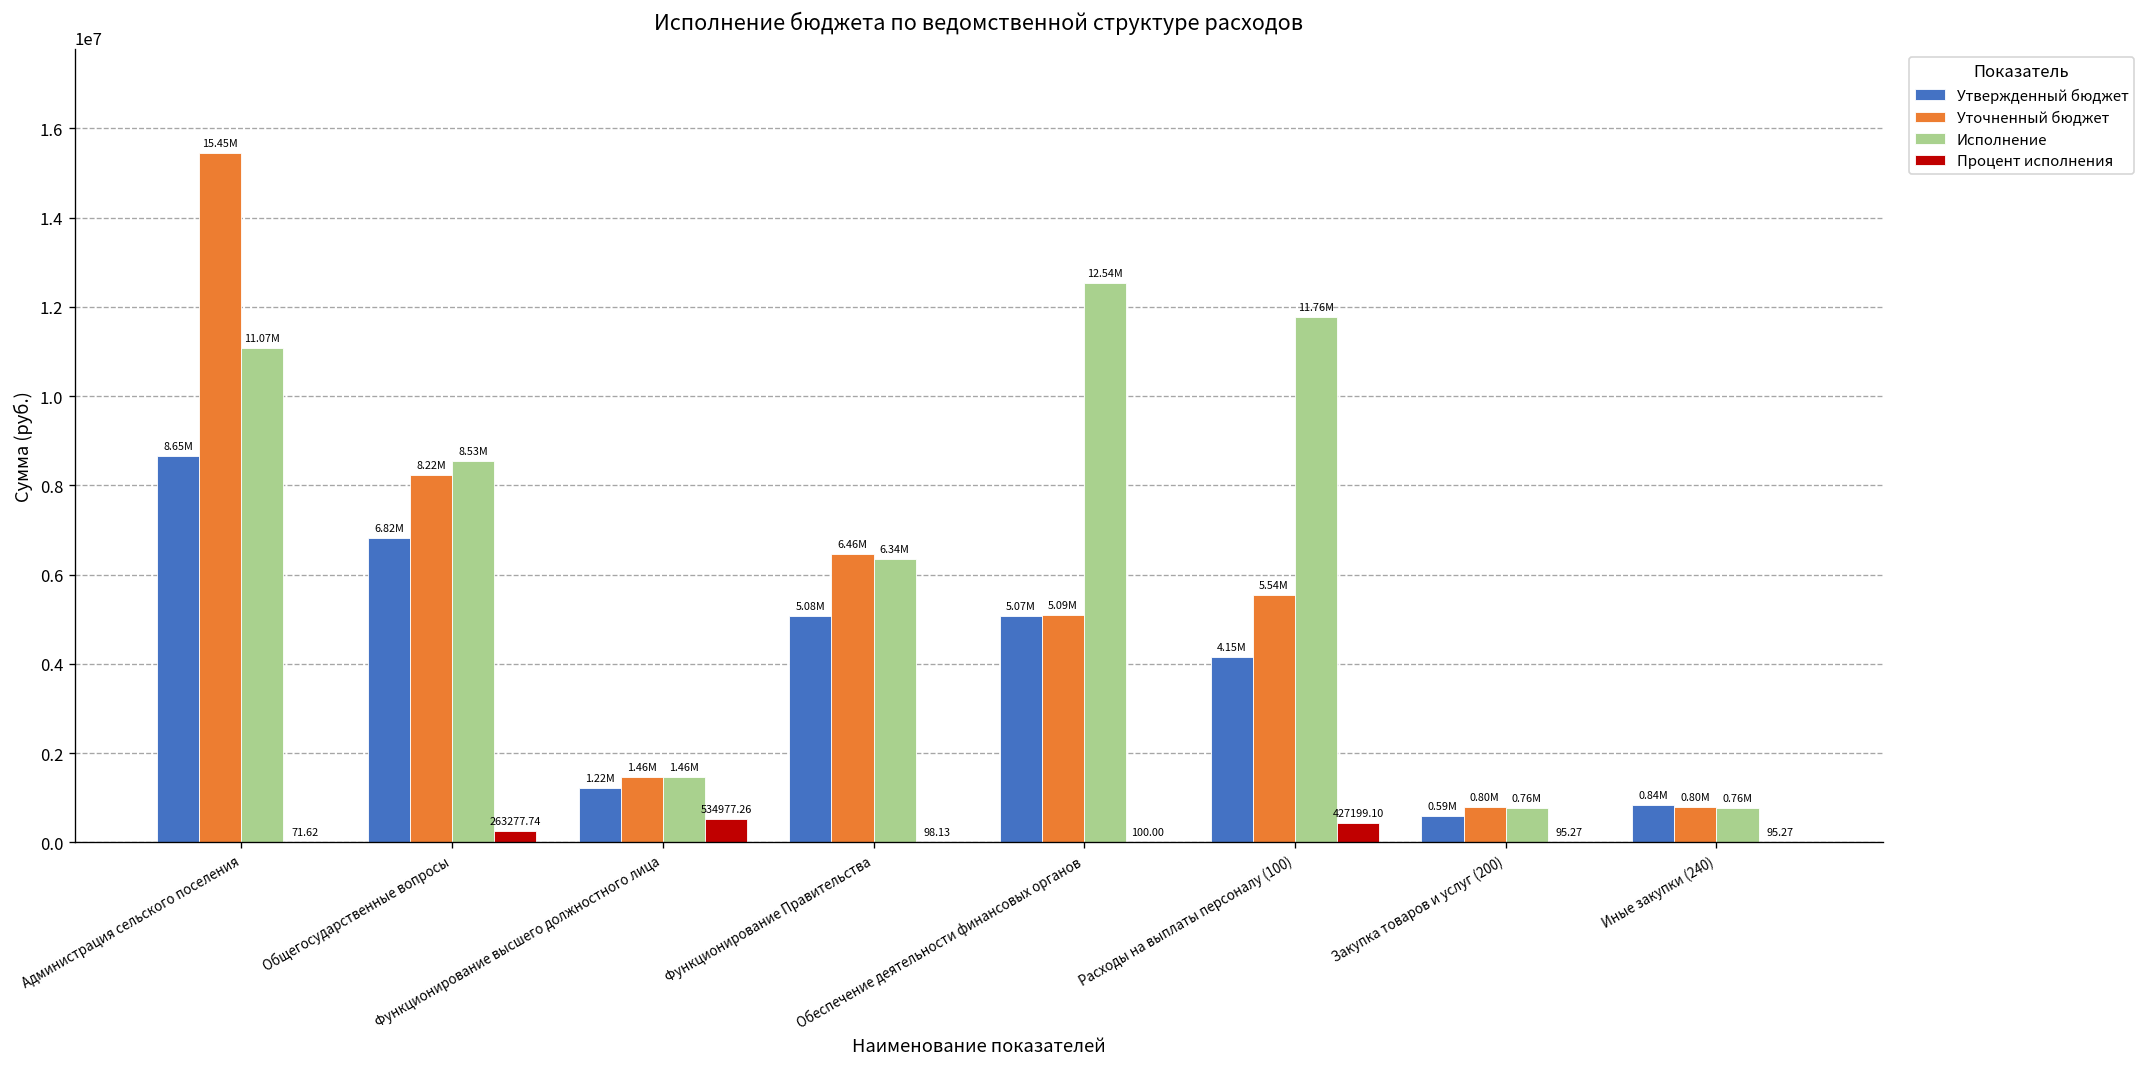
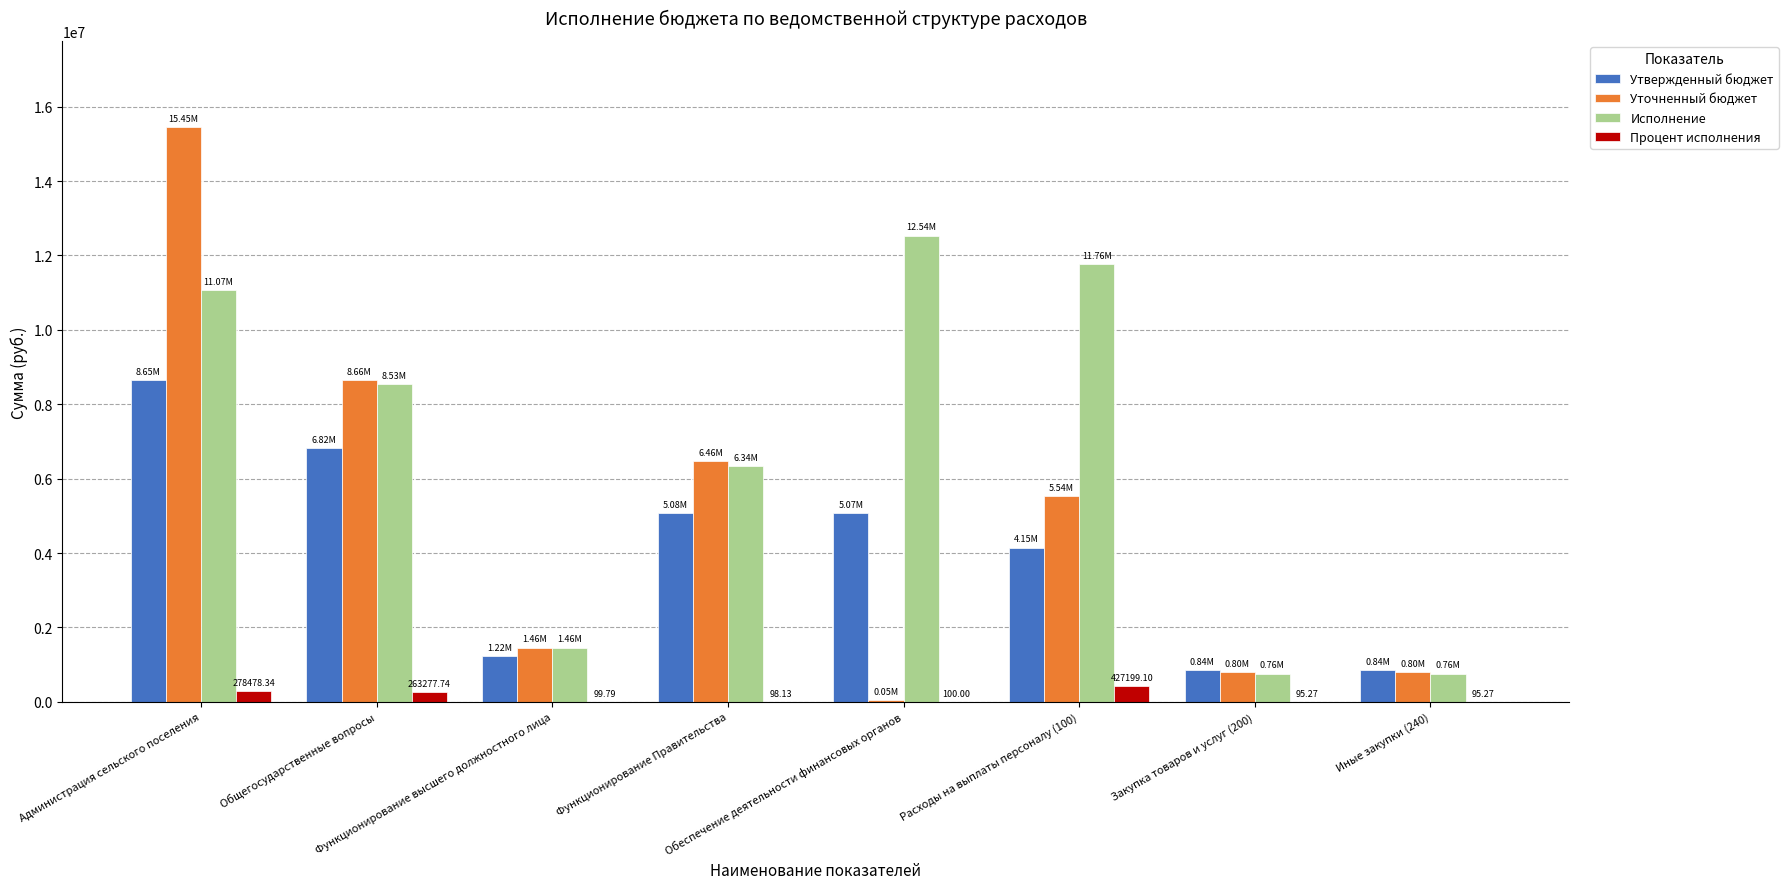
  {
    "Утвержденный бюджет": {
      "Администрация сельского поселения": "8.65M",
      "Общегосударственные вопросы": "6.82M",
      "Функционирование высшего должностного лица": "1.22M",
      "Функционирование Правительства": "5.08M",
      "Обеспечение деятельности финансовых органов": "5.07M",
      "Расходы на выплаты персоналу (100)": "4.15M",
-     "Закупка товаров и услуг (200)": "0.59M",
+     "Закупка товаров и услуг (200)": "0.84M",
      "Иные закупки (240)": "0.84M"
    },
    "Уточненный бюджет": {
      "Администрация сельского поселения": "15.45M",
-     "Общегосударственные вопросы": "8.22M",
+     "Общегосударственные вопросы": "8.66M",
      "Функционирование высшего должностного лица": "1.46M",
      "Функционирование Правительства": "6.46M",
-     "Обеспечение деятельности финансовых органов": "5.09M",
+     "Обеспечение деятельности финансовых органов": "0.05M",
      "Расходы на выплаты персоналу (100)": "5.54M",
      "Закупка товаров и услуг (200)": "0.80M",
      "Иные закупки (240)": "0.80M"
    },
    "Исполнение": {
      "Администрация сельского поселения": "11.07M",
      "Общегосударственные вопросы": "8.53M",
      "Функционирование высшего должностного лица": "1.46M",
      "Функционирование Правительства": "6.34M",
      "Обеспечение деятельности финансовых органов": "12.54M",
      "Расходы на выплаты персоналу (100)": "11.76M",
      "Закупка товаров и услуг (200)": "0.76M",
      "Иные закупки (240)": "0.76M"
    },
    "Процент исполнения": {
-     "Администрация сельского поселения": "71.62",
+     "Администрация сельского поселения": "278478.34",
      "Общегосударственные вопросы": "263277.74",
-     "Функционирование высшего должностного лица": "534977.26",
+     "Функционирование высшего должностного лица": "99.79",
      "Функционирование Правительства": "98.13",
      "Обеспечение деятельности финансовых органов": "100.00",
      "Расходы на выплаты персоналу (100)": "427199.10",
      "Закупка товаров и услуг (200)": "95.27",
      "Иные закупки (240)": "95.27"
    }
  }
